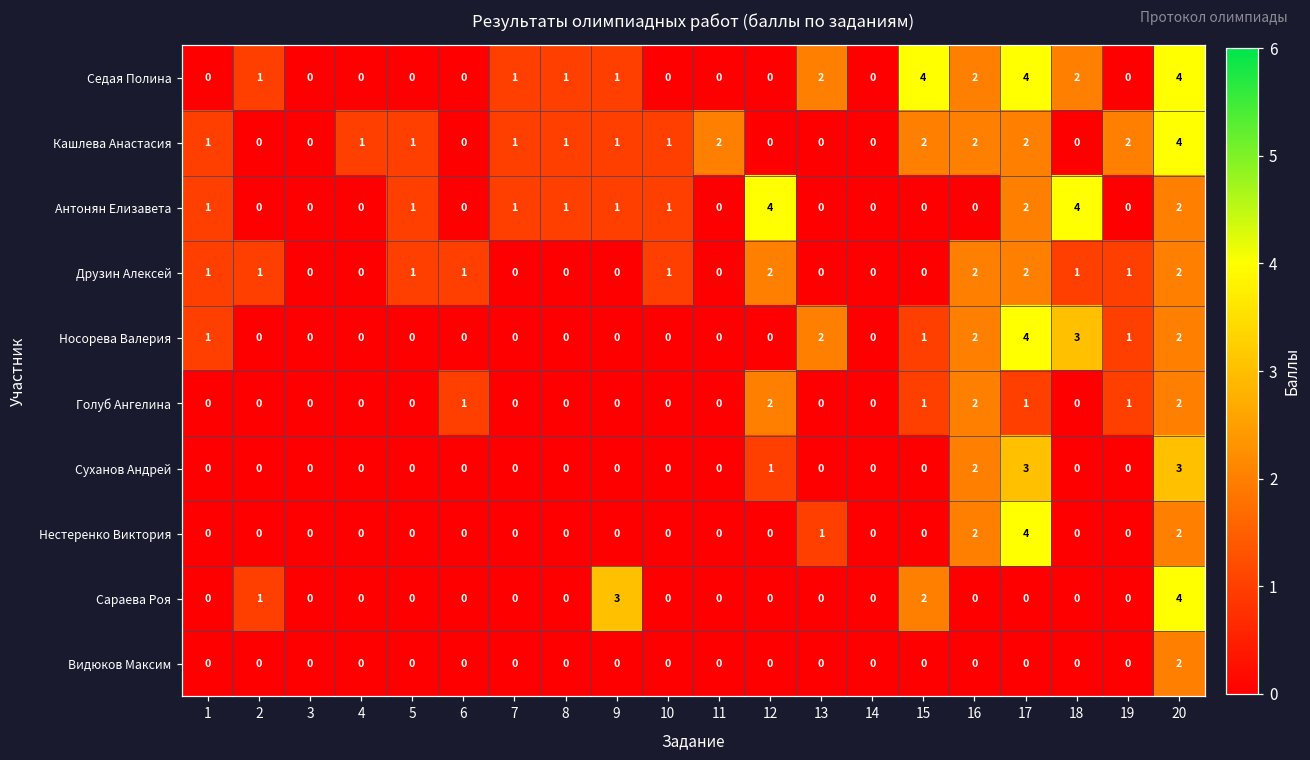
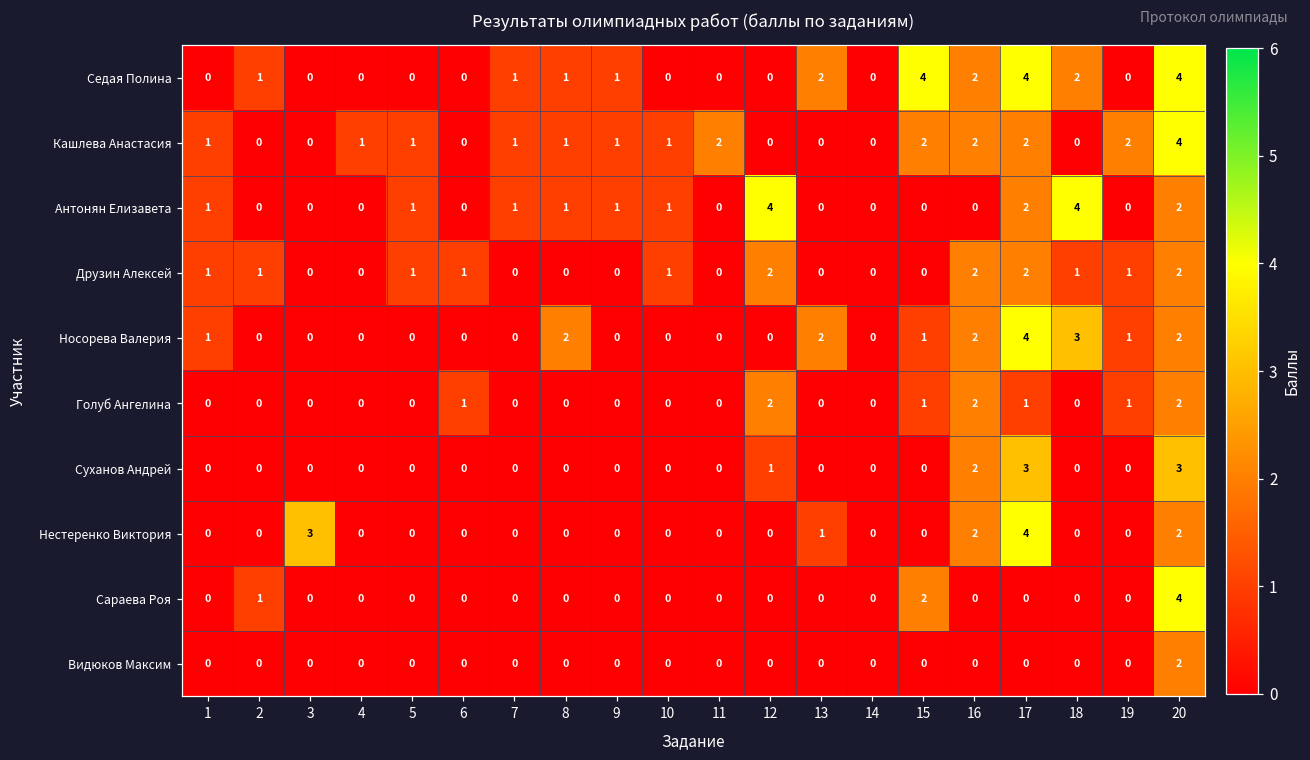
  {
    "Седая Полина": {
      "1": 0,
      "2": 1,
      "3": 0,
      "4": 0,
      "5": 0,
      "6": 0,
      "7": 1,
      "8": 1,
      "9": 1,
      "10": 0,
      "11": 0,
      "12": 0,
      "13": 2,
      "14": 0,
      "15": 4,
      "16": 2,
      "17": 4,
      "18": 2,
      "19": 0,
      "20": 4
    },
    "Кашлева Анастасия": {
      "1": 1,
      "2": 0,
      "3": 0,
      "4": 1,
      "5": 1,
      "6": 0,
      "7": 1,
      "8": 1,
      "9": 1,
      "10": 1,
      "11": 2,
      "12": 0,
      "13": 0,
      "14": 0,
      "15": 2,
      "16": 2,
      "17": 2,
      "18": 0,
      "19": 2,
      "20": 4
    },
    "Антонян Елизавета": {
      "1": 1,
      "2": 0,
      "3": 0,
      "4": 0,
      "5": 1,
      "6": 0,
      "7": 1,
      "8": 1,
      "9": 1,
      "10": 1,
      "11": 0,
      "12": 4,
      "13": 0,
      "14": 0,
      "15": 0,
      "16": 0,
      "17": 2,
      "18": 4,
      "19": 0,
      "20": 2
    },
    "Друзин Алексей": {
      "1": 1,
      "2": 1,
      "3": 0,
      "4": 0,
      "5": 1,
      "6": 1,
      "7": 0,
      "8": 0,
      "9": 0,
      "10": 1,
      "11": 0,
      "12": 2,
      "13": 0,
      "14": 0,
      "15": 0,
      "16": 2,
      "17": 2,
      "18": 1,
      "19": 1,
      "20": 2
    },
    "Носорева Валерия": {
      "1": 1,
      "2": 0,
      "3": 0,
      "4": 0,
      "5": 0,
      "6": 0,
      "7": 0,
-     "8": 0,
+     "8": 2,
      "9": 0,
      "10": 0,
      "11": 0,
      "12": 0,
      "13": 2,
      "14": 0,
      "15": 1,
      "16": 2,
      "17": 4,
      "18": 3,
      "19": 1,
      "20": 2
    },
    "Голуб Ангелина": {
      "1": 0,
      "2": 0,
      "3": 0,
      "4": 0,
      "5": 0,
      "6": 1,
      "7": 0,
      "8": 0,
      "9": 0,
      "10": 0,
      "11": 0,
      "12": 2,
      "13": 0,
      "14": 0,
      "15": 1,
      "16": 2,
      "17": 1,
      "18": 0,
      "19": 1,
      "20": 2
    },
    "Суханов Андрей": {
      "1": 0,
      "2": 0,
      "3": 0,
      "4": 0,
      "5": 0,
      "6": 0,
      "7": 0,
      "8": 0,
      "9": 0,
      "10": 0,
      "11": 0,
      "12": 1,
      "13": 0,
      "14": 0,
      "15": 0,
      "16": 2,
      "17": 3,
      "18": 0,
      "19": 0,
      "20": 3
    },
    "Нестеренко Виктория": {
      "1": 0,
      "2": 0,
-     "3": 0,
+     "3": 3,
      "4": 0,
      "5": 0,
      "6": 0,
      "7": 0,
      "8": 0,
      "9": 0,
      "10": 0,
      "11": 0,
      "12": 0,
      "13": 1,
      "14": 0,
      "15": 0,
      "16": 2,
      "17": 4,
      "18": 0,
      "19": 0,
      "20": 2
    },
    "Сараева Роя": {
      "1": 0,
      "2": 1,
      "3": 0,
      "4": 0,
      "5": 0,
      "6": 0,
      "7": 0,
      "8": 0,
-     "9": 3,
+     "9": 0,
      "10": 0,
      "11": 0,
      "12": 0,
      "13": 0,
      "14": 0,
      "15": 2,
      "16": 0,
      "17": 0,
      "18": 0,
      "19": 0,
      "20": 4
    },
    "Видюков Максим": {
      "1": 0,
      "2": 0,
      "3": 0,
      "4": 0,
      "5": 0,
      "6": 0,
      "7": 0,
      "8": 0,
      "9": 0,
      "10": 0,
      "11": 0,
      "12": 0,
      "13": 0,
      "14": 0,
      "15": 0,
      "16": 0,
      "17": 0,
      "18": 0,
      "19": 0,
      "20": 2
    }
  }
